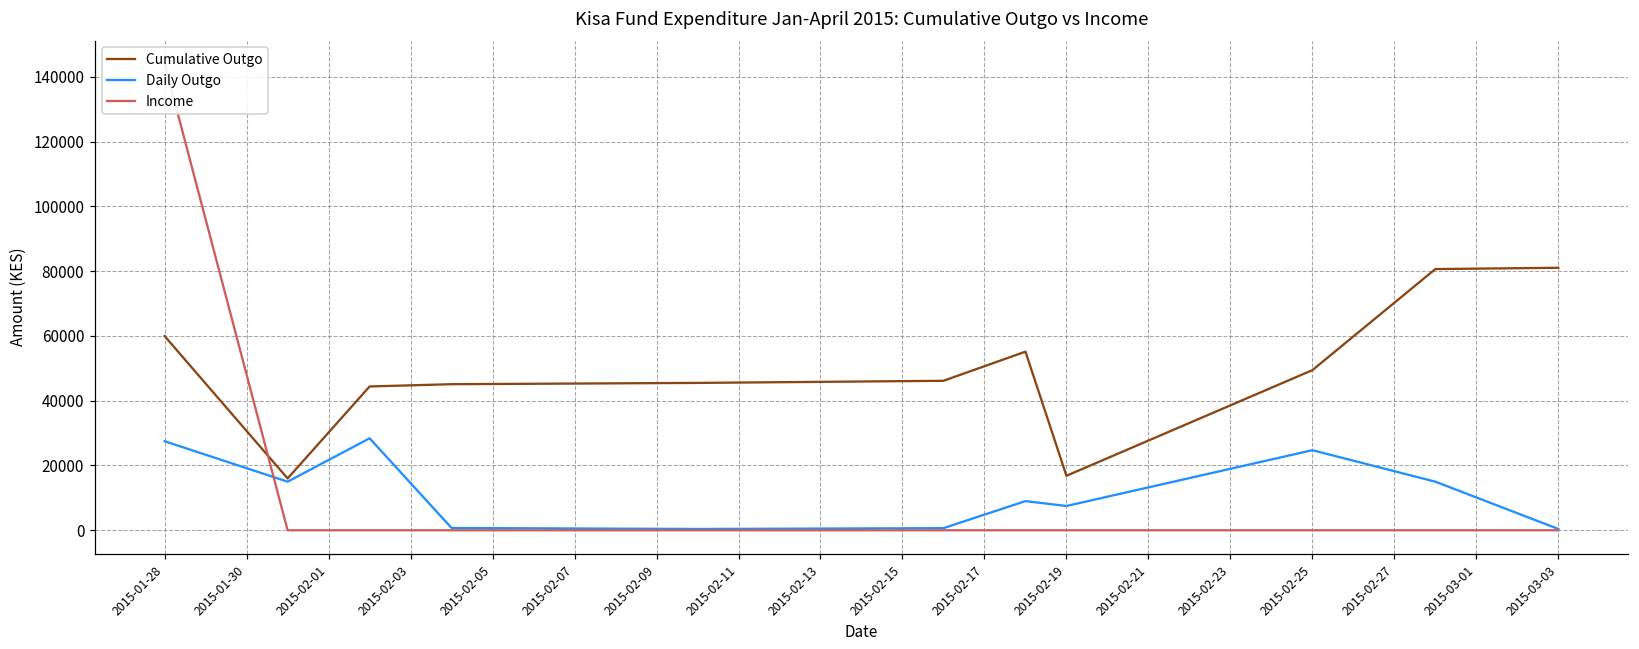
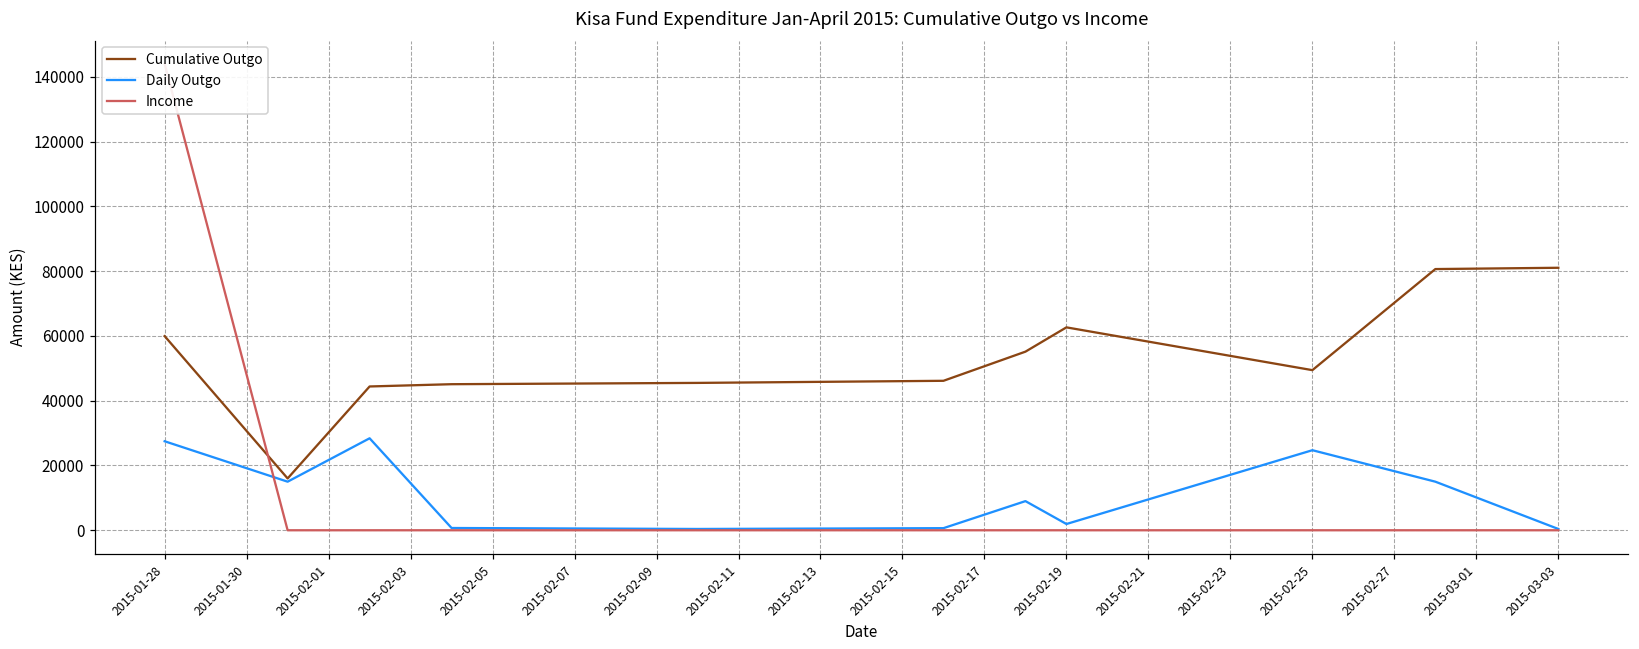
  {
    "Cumulative Outgo": {
      "2015-01-28": 60000,
-     "2015-02-19": 17000,
+     "2015-02-19": 63000,
      "2015-02-25": 49000,
      "2015-03-03": 81000
    },
    "Daily Outgo": {
      "2015-01-28": 27000,
-     "2015-02-19": 8000,
+     "2015-02-19": 2000,
      "2015-02-25": 25000
    },
    "Income": {
      "2015-02-19": 0,
      "2015-02-25": 0
    }
  }
